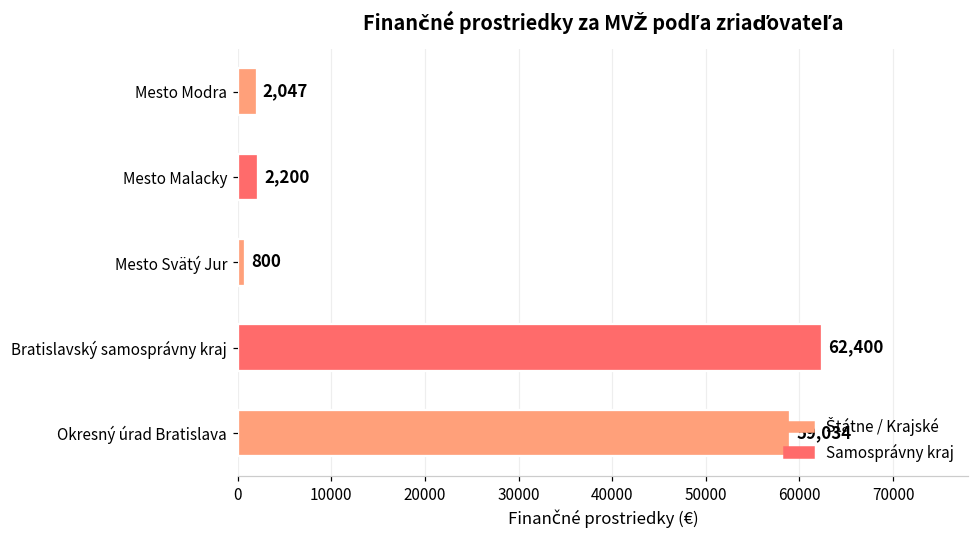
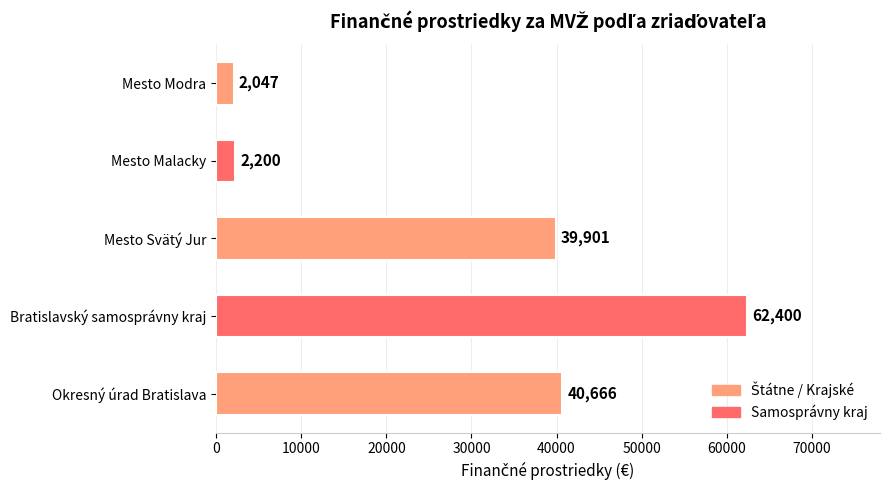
  {
    "Mesto Modra": "2,047",
    "Mesto Malacky": "2,200",
-   "Mesto Svätý Jur": "800",
+   "Mesto Svätý Jur": "39,901",
    "Bratislavský samosprávny kraj": "62,400",
-   "Okresný úrad Bratislava": "59,034"
+   "Okresný úrad Bratislava": "40,666"
  }
